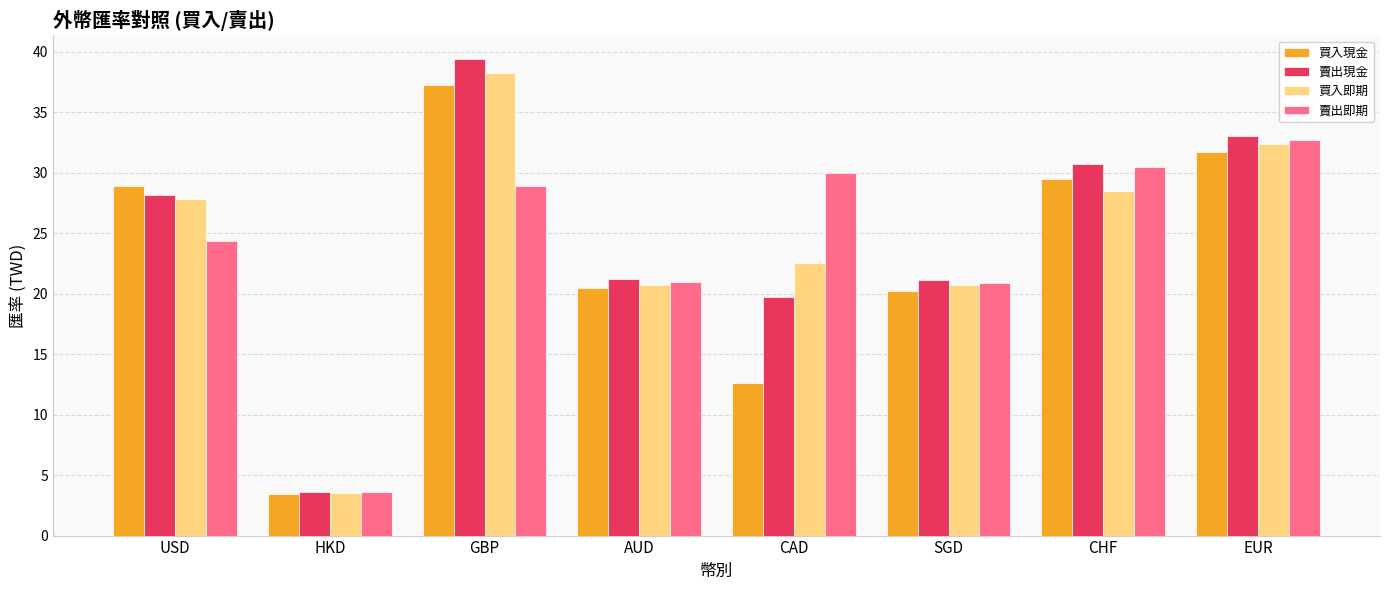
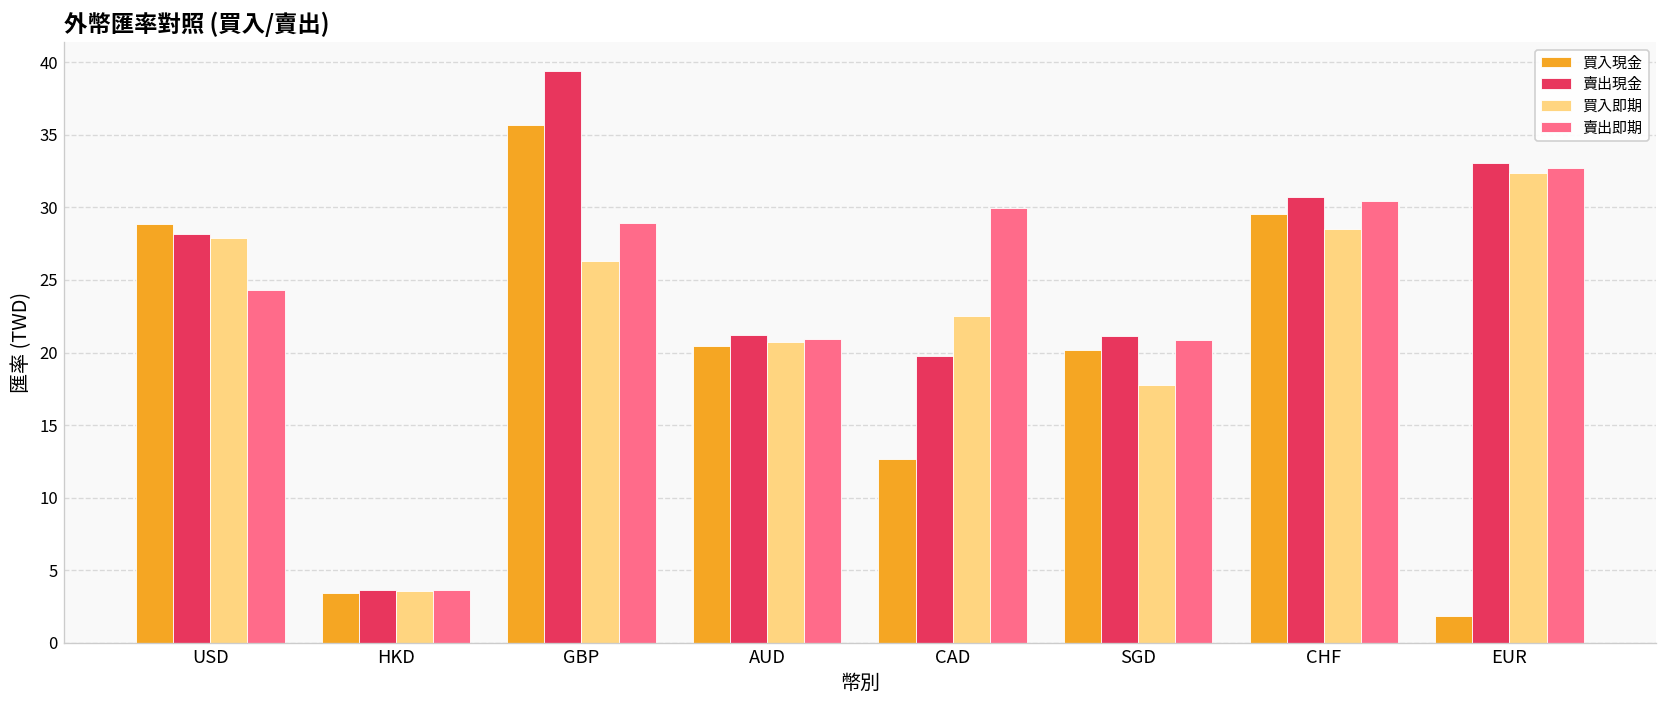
  {
    "買入現金": {
      "USD": 28.9,
      "HKD": 3.4,
-     "GBP": 37.3,
+     "GBP": 35.7,
      "AUD": 20.5,
      "CAD": 12.7,
      "SGD": 20.2,
      "CHF": 29.5,
-     "EUR": 31.7
+     "EUR": 1.8
    },
    "賣出現金": {
      "USD": 28.2,
      "HKD": 3.6,
      "GBP": 39.4,
      "AUD": 21.2,
      "CAD": 19.7,
      "SGD": 21.1,
      "CHF": 30.7,
      "EUR": 33.1
    },
    "買入即期": {
      "USD": 27.9,
      "HKD": 3.6,
-     "GBP": 38.3,
+     "GBP": 26.3,
      "AUD": 20.7,
      "CAD": 22.6,
-     "SGD": 20.7,
+     "SGD": 17.7,
      "CHF": 28.5,
      "EUR": 32.4
    },
    "賣出即期": {
      "USD": 24.3,
      "HKD": 3.6,
      "GBP": 28.9,
      "AUD": 20.9,
      "CAD": 30.0,
      "SGD": 20.9,
      "CHF": 30.5,
      "EUR": 32.8
    }
  }
